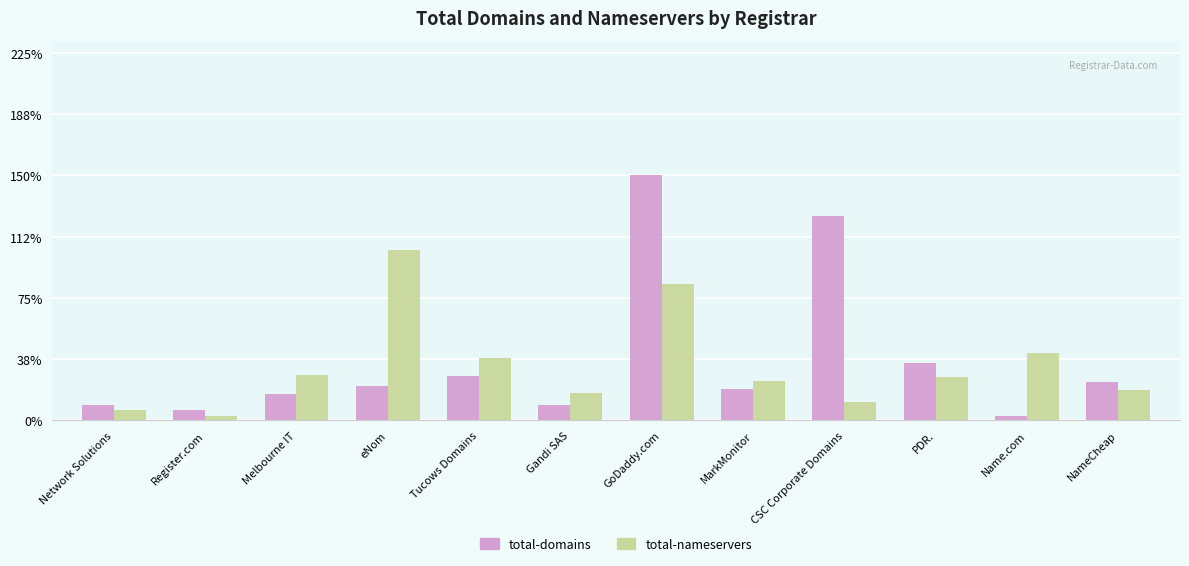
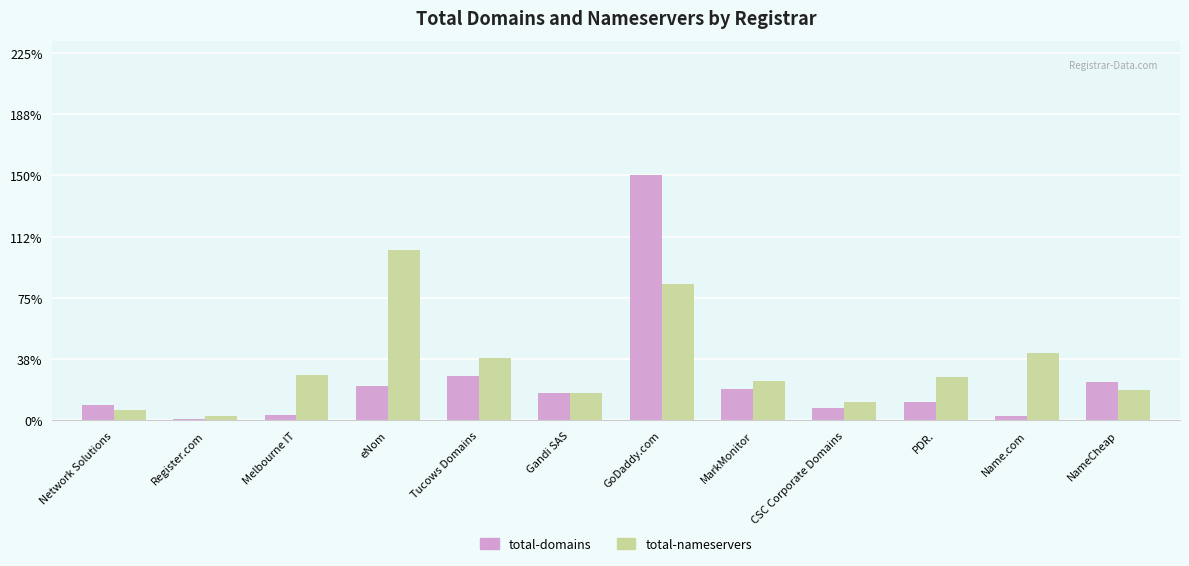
  {
    "total-domains": {
      "Network Solutions": "9%",
-     "Register.com": "6%",
-     "Melbourne IT": "16%",
+     "Register.com": "1%",
+     "Melbourne IT": "3%",
      "eNom": "21%",
      "Tucows Domains": "27%",
-     "Gandi SAS": "9%",
+     "Gandi SAS": "17%",
      "GoDaddy.com": "150%",
      "MarkMonitor": "19%",
-     "CSC Corporate Domains": "125%",
-     "PDR.": "35%",
+     "CSC Corporate Domains": "8%",
+     "PDR.": "11%",
      "Name.com": "3%",
      "NameCheap": "24%"
    },
    "total-nameservers": {
      "Network Solutions": "6%",
      "Register.com": "3%",
      "Melbourne IT": "28%",
      "eNom": "104%",
      "Tucows Domains": "38%",
      "Gandi SAS": "17%",
      "GoDaddy.com": "84%",
      "MarkMonitor": "24%",
      "CSC Corporate Domains": "11%",
      "PDR.": "27%",
      "Name.com": "41%",
      "NameCheap": "19%"
    }
  }
